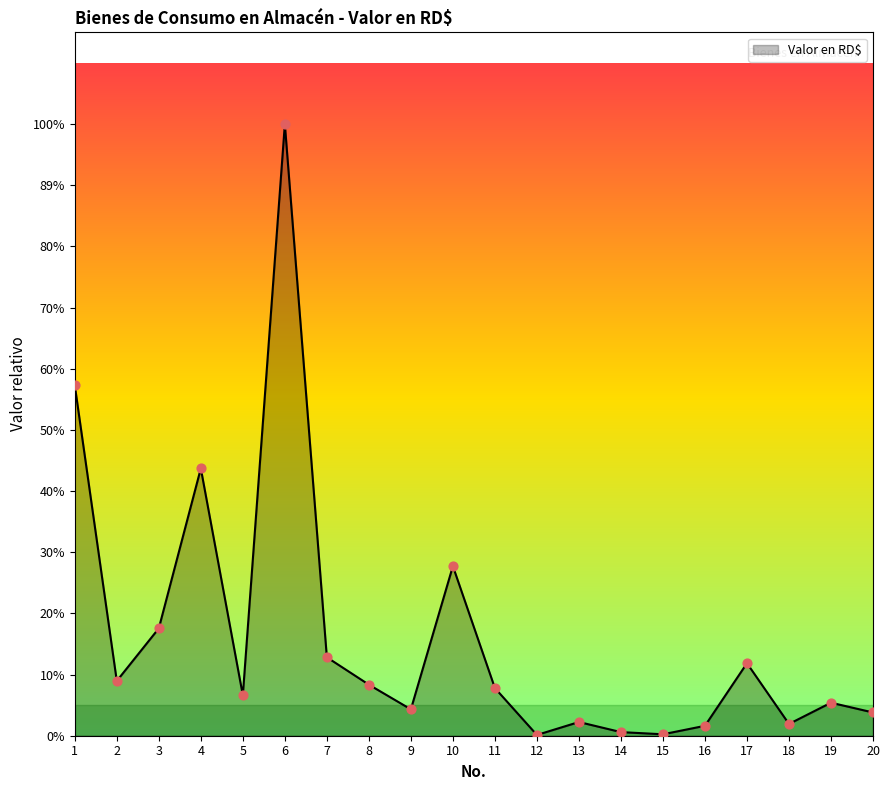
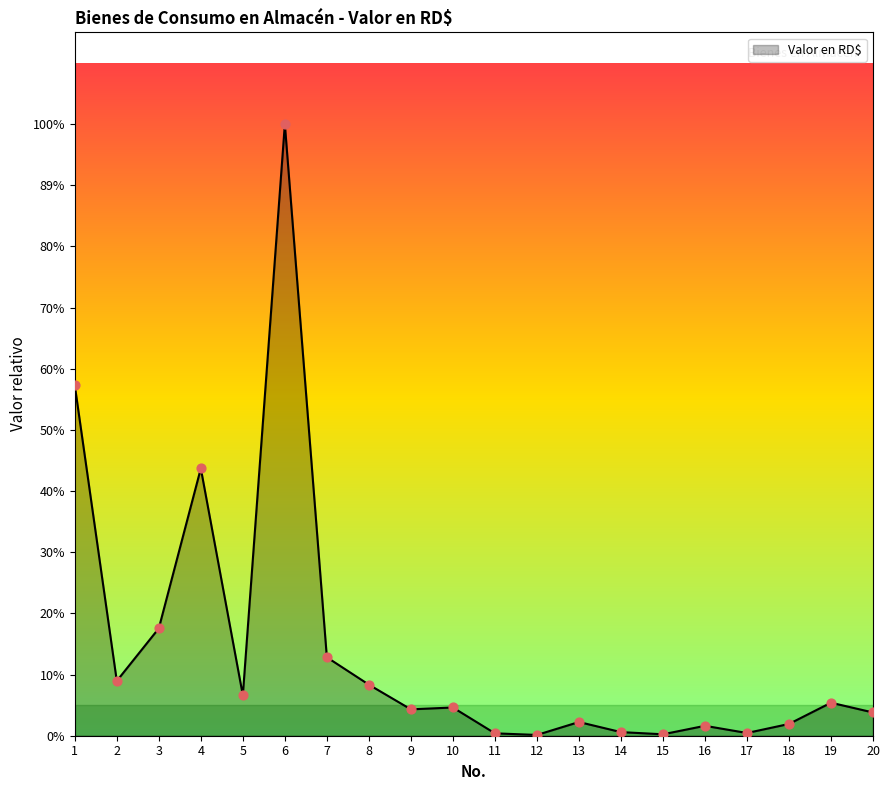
  {
    "1": "57%",
    "2": "9%",
    "3": "18%",
    "4": "44%",
    "5": "7%",
    "6": "100%",
    "7": "13%",
    "8": "8%",
    "9": "4%",
-   "10": "28%",
-   "11": "8%",
+   "10": "5%",
+   "11": "0%",
    "12": "0%",
    "13": "2%",
    "14": "1%",
    "15": "0%",
    "16": "2%",
-   "17": "12%",
+   "17": "0%",
    "18": "2%",
    "19": "5%",
    "20": "4%"
  }
